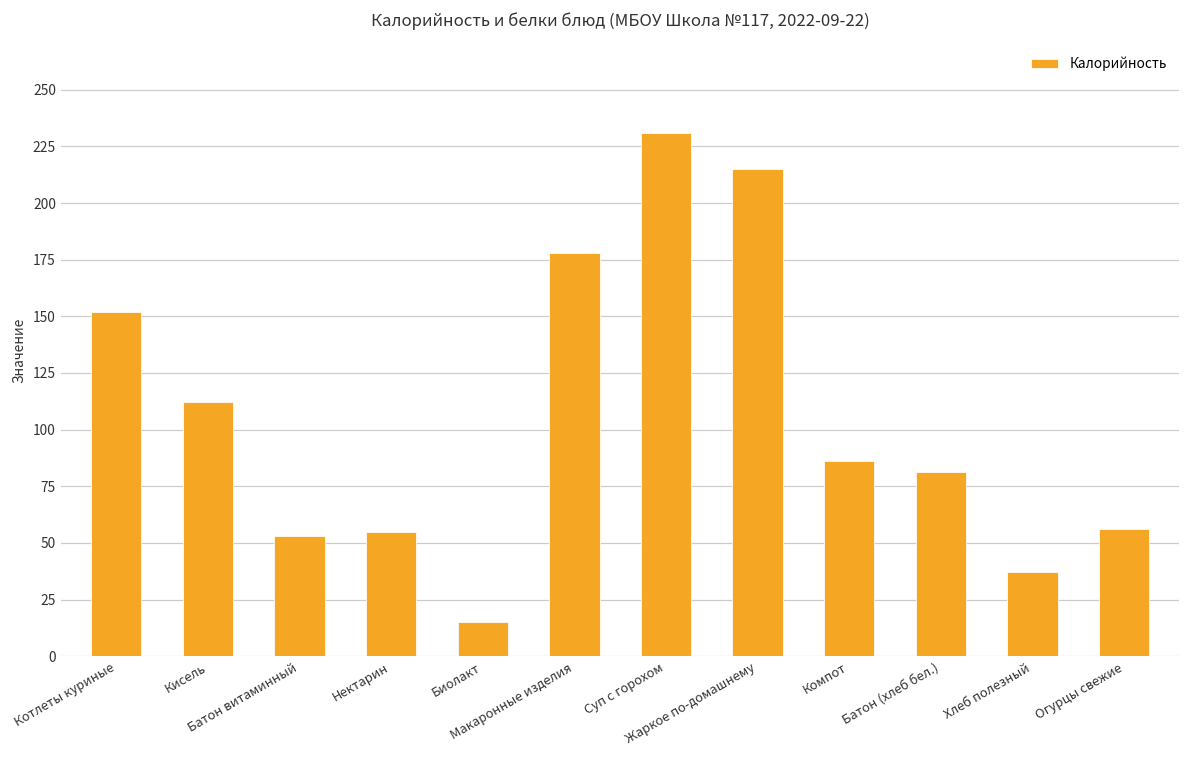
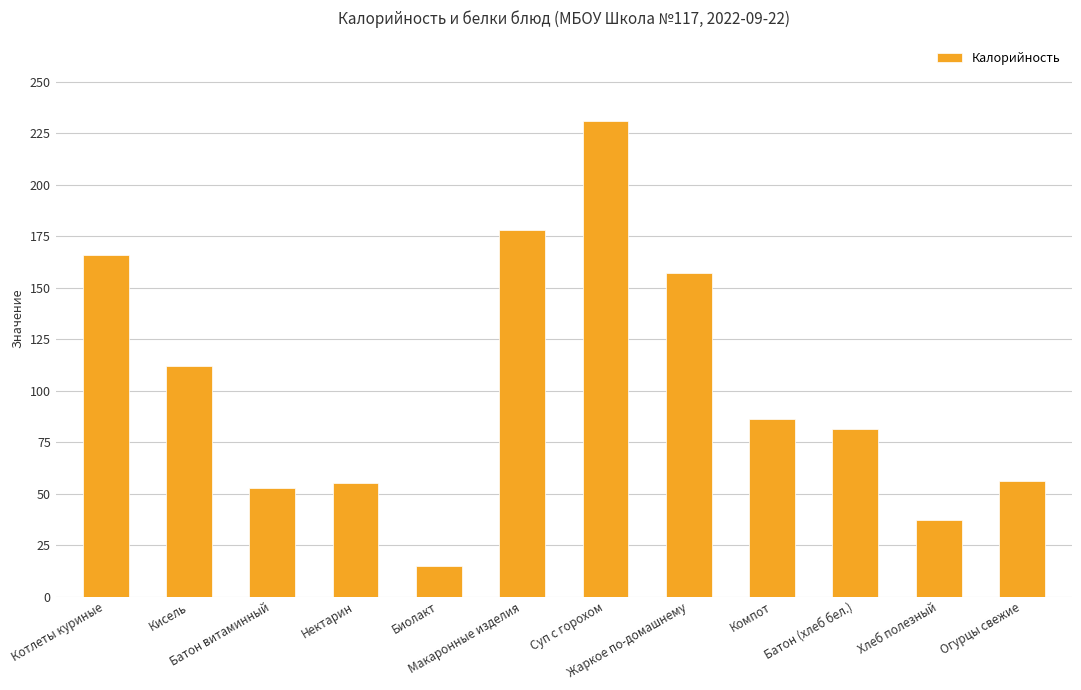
  {
-   "Котлеты куриные": 152,
+   "Котлеты куриные": 166,
    "Кисель": 112,
    "Батон витаминный": 53,
    "Нектарин": 55,
    "Биолакт": 15,
    "Макаронные изделия": 178,
    "Суп с горохом": 231,
-   "Жаркое по-домашнему": 215,
+   "Жаркое по-домашнему": 157,
    "Компот": 86,
    "Батон (хлеб бел.)": 81,
    "Хлеб полезный": 37,
    "Огурцы свежие": 56
  }
